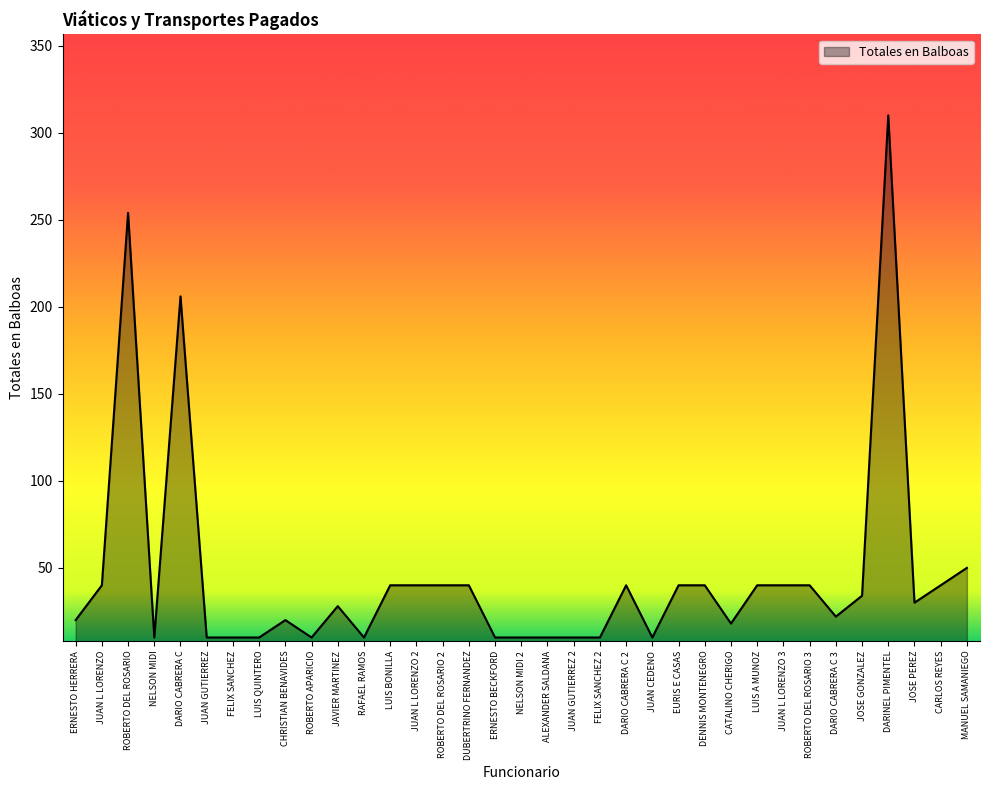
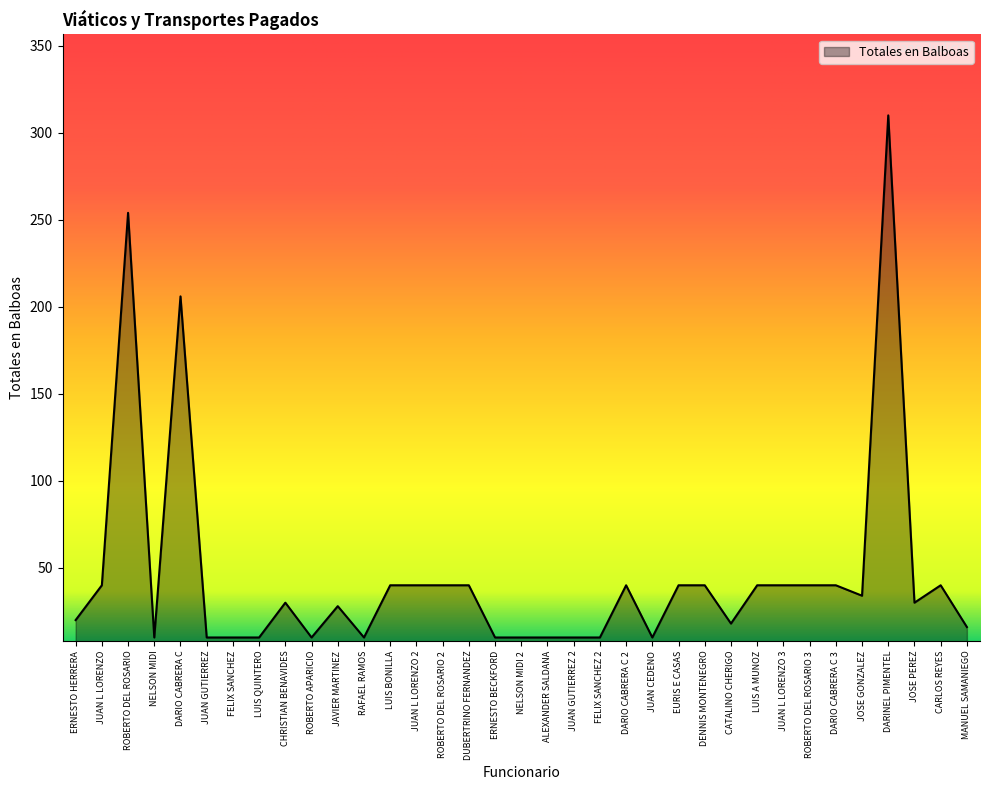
  {
    "ERNESTO HERRERA": 20,
    "JUAN L LORENZO": 40,
    "ROBERTO DEL ROSARIO": 254,
    "NELSON MIDI": 10,
    "DARIO CABRERA C": 206,
    "JUAN GUTIERREZ": 10,
    "FELIX SANCHEZ": 10,
    "LUIS QUINTERO": 10,
-   "CHRISTIAN BENAVIDES": 20,
+   "CHRISTIAN BENAVIDES": 30,
    "ROBERTO APARICIO": 10,
    "JAVIER MARTINEZ": 28,
    "RAFAEL RAMOS": 10,
    "LUIS BONILLA": 40,
    "JUAN L LORENZO 2": 40,
    "ROBERTO DEL ROSARIO 2": 40,
    "DUBERTRINO FERNANDEZ": 40,
    "ERNESTO BECKFORD": 10,
    "NELSON MIDI 2": 10,
    "ALEXANDER SALDANA": 10,
    "JUAN GUTIERREZ 2": 10,
    "FELIX SANCHEZ 2": 10,
    "DARIO CABRERA C 2": 40,
    "JUAN CEDENO": 10,
    "EURIS E CASAS": 40,
    "DENNIS MONTENEGRO": 40,
    "CATALINO CHERIGO": 18,
    "LUIS A MUNOZ": 40,
    "JUAN L LORENZO 3": 40,
    "ROBERTO DEL ROSARIO 3": 40,
-   "DARIO CABRERA C 3": 22,
+   "DARIO CABRERA C 3": 40,
    "JOSE GONZALEZ": 34,
    "DARINEL PIMENTEL": 310,
    "JOSE PEREZ": 30,
    "CARLOS REYES": 40,
-   "MANUEL SAMANIEGO": 50
+   "MANUEL SAMANIEGO": 16
  }
